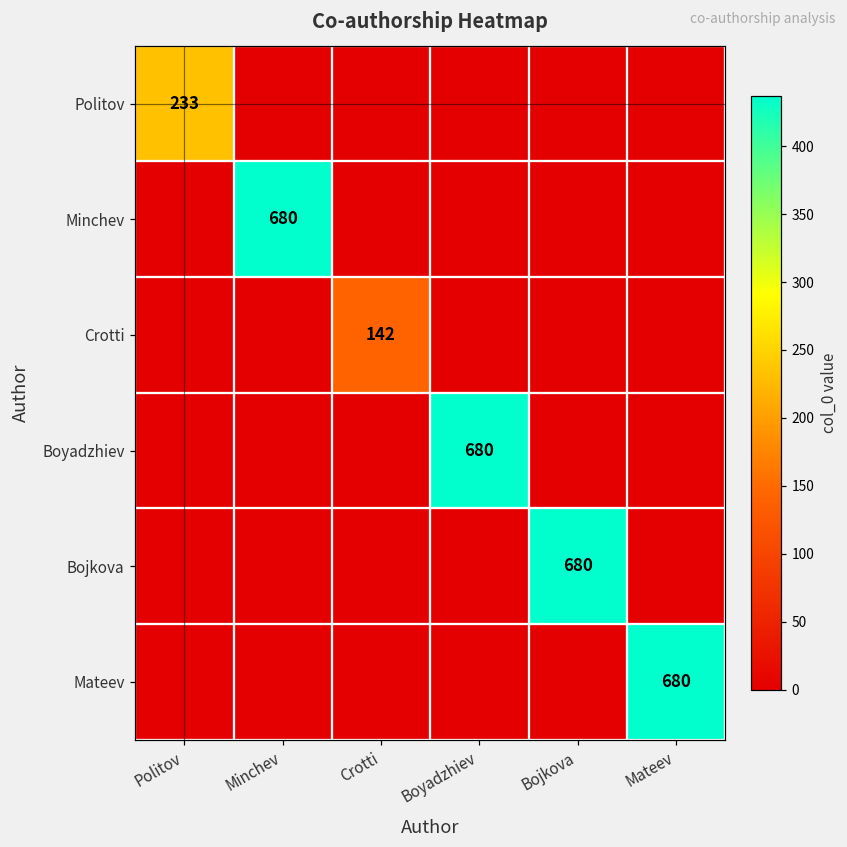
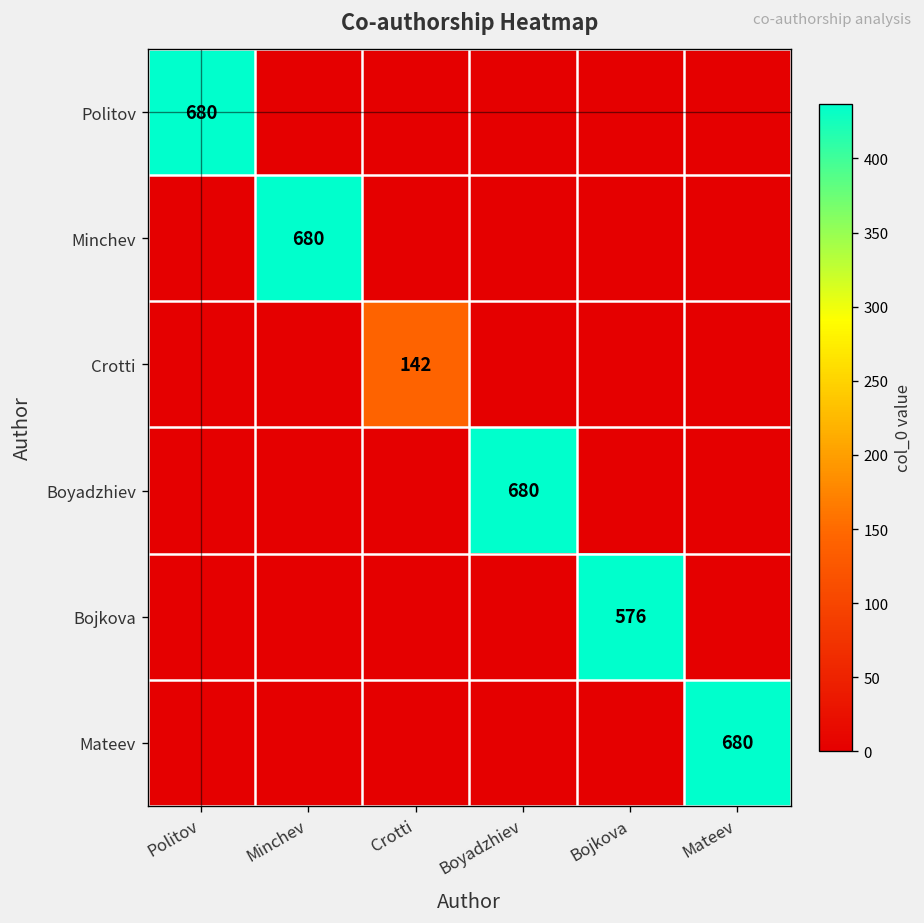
  {
    "Politov": {
-     "Politov": 233
+     "Politov": 680
    },
    "Minchev": {
      "Minchev": 680
    },
    "Crotti": {
      "Crotti": 142
    },
    "Boyadzhiev": {
      "Boyadzhiev": 680
    },
    "Bojkova": {
-     "Bojkova": 680
+     "Bojkova": 576
    },
    "Mateev": {
      "Mateev": 680
    }
  }
